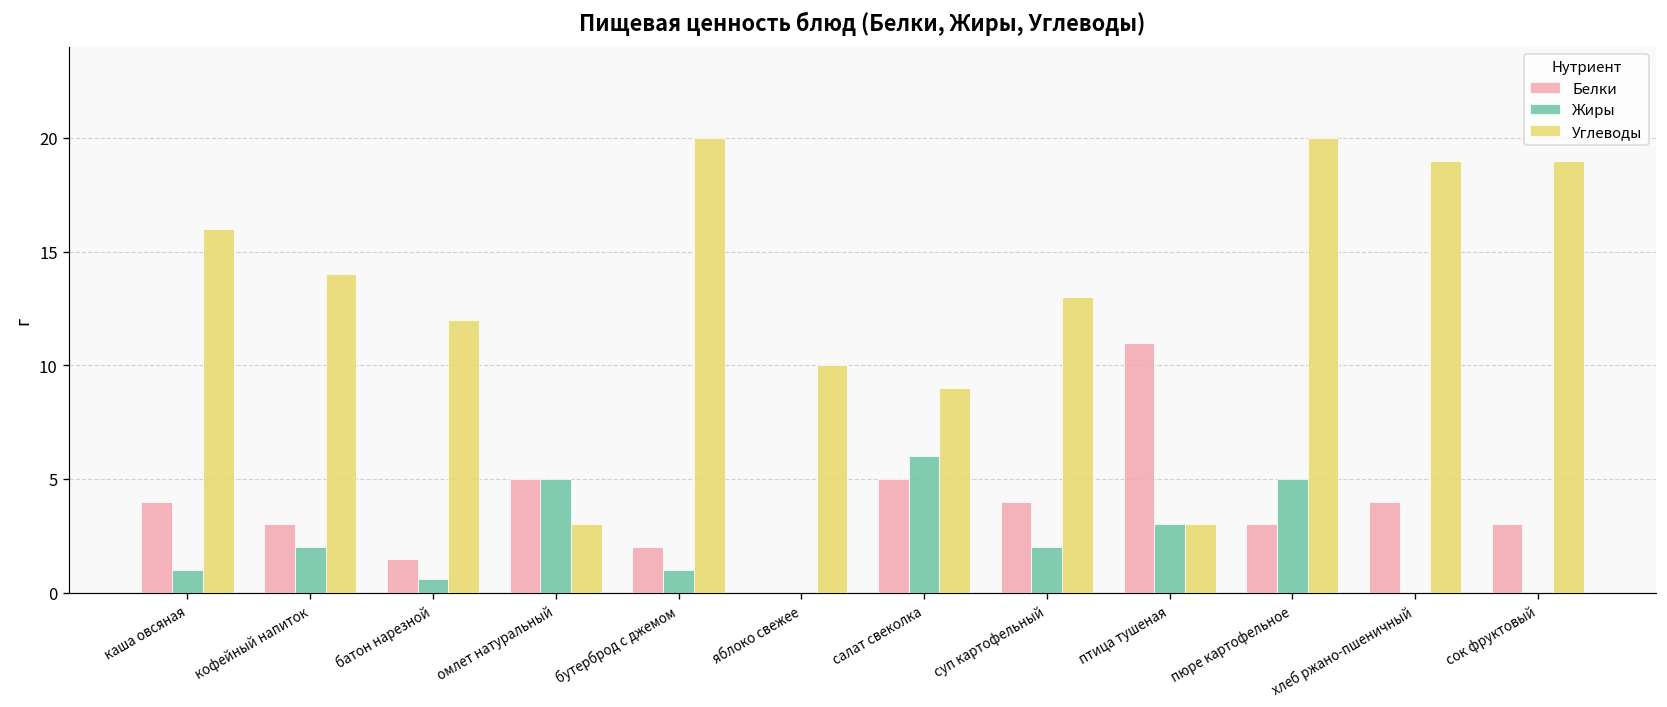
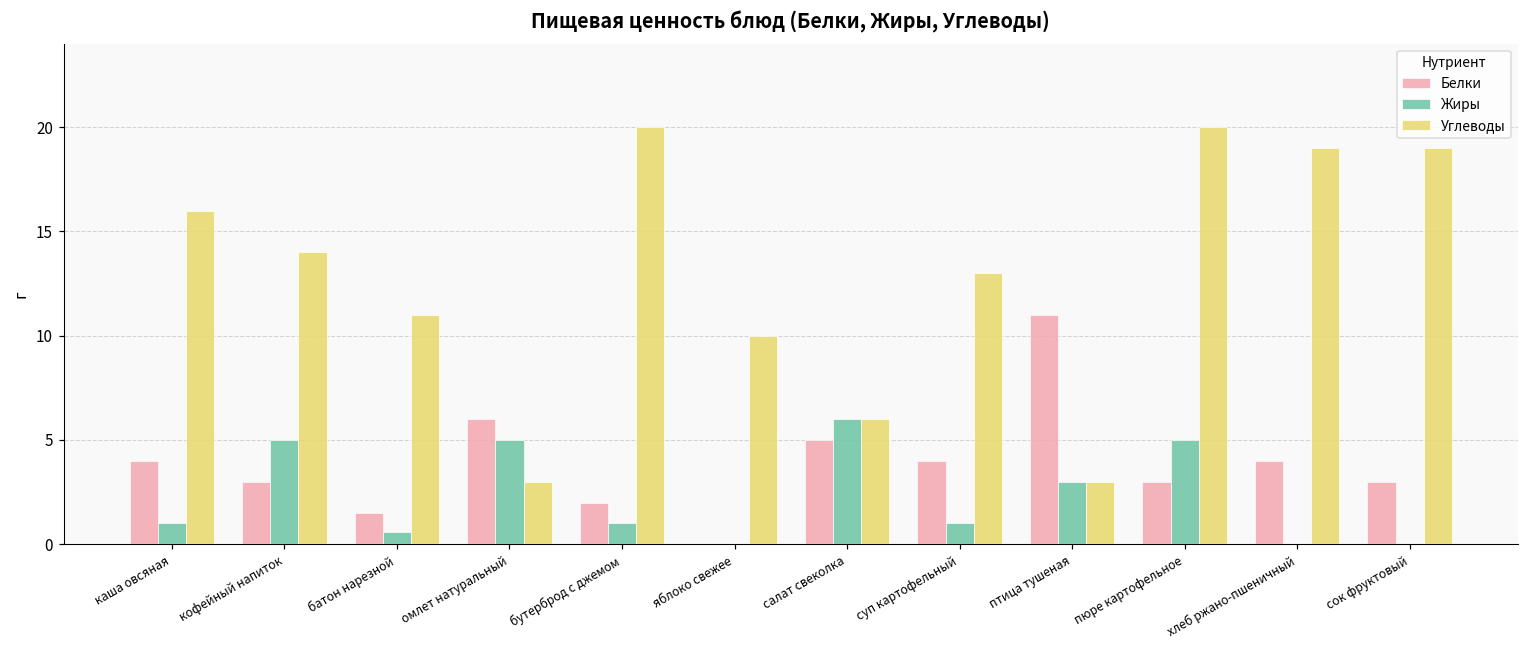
  {
    "Белки": {
      "каша овсяная": 4,
      "кофейный напиток": 3,
      "батон нарезной": 1.5,
-     "омлет натуральный": 5,
+     "омлет натуральный": 6,
      "бутерброд с джемом": 2,
      "яблоко свежее": 0,
      "салат свеколка": 5,
      "суп картофельный": 4,
      "птица тушеная": 11,
      "пюре картофельное": 3,
      "хлеб ржано-пшеничный": 4,
      "сок фруктовый": 3
    },
    "Жиры": {
      "каша овсяная": 1,
-     "кофейный напиток": 2,
+     "кофейный напиток": 5,
      "батон нарезной": 0.6,
      "омлет натуральный": 5,
      "бутерброд с джемом": 1,
      "яблоко свежее": 0,
      "салат свеколка": 6,
-     "суп картофельный": 2,
+     "суп картофельный": 1,
      "птица тушеная": 3,
      "пюре картофельное": 5,
      "хлеб ржано-пшеничный": 0,
      "сок фруктовый": 0
    },
    "Углеводы": {
      "каша овсяная": 16,
      "кофейный напиток": 14,
-     "батон нарезной": 12,
+     "батон нарезной": 11,
      "омлет натуральный": 3,
      "бутерброд с джемом": 20,
      "яблоко свежее": 10,
-     "салат свеколка": 9,
+     "салат свеколка": 6,
      "суп картофельный": 13,
      "птица тушеная": 3,
      "пюре картофельное": 20,
      "хлеб ржано-пшеничный": 19,
      "сок фруктовый": 19
    }
  }
